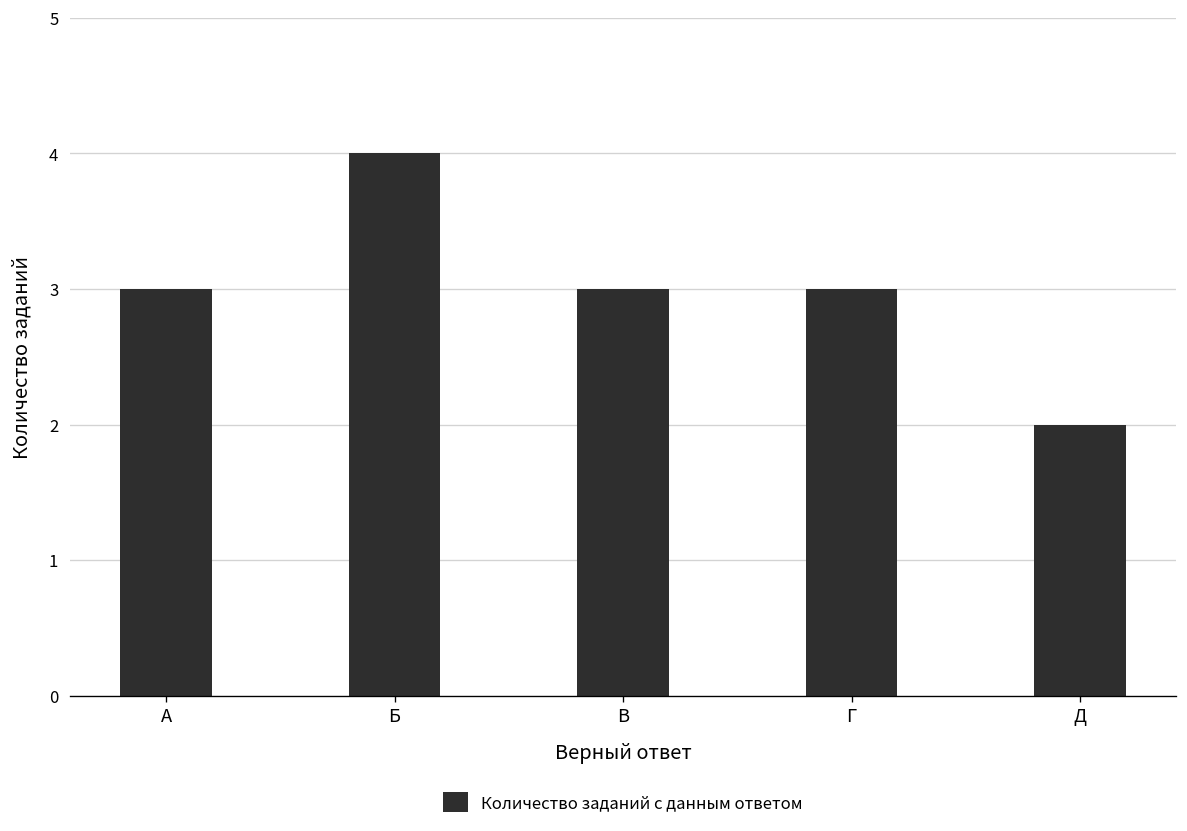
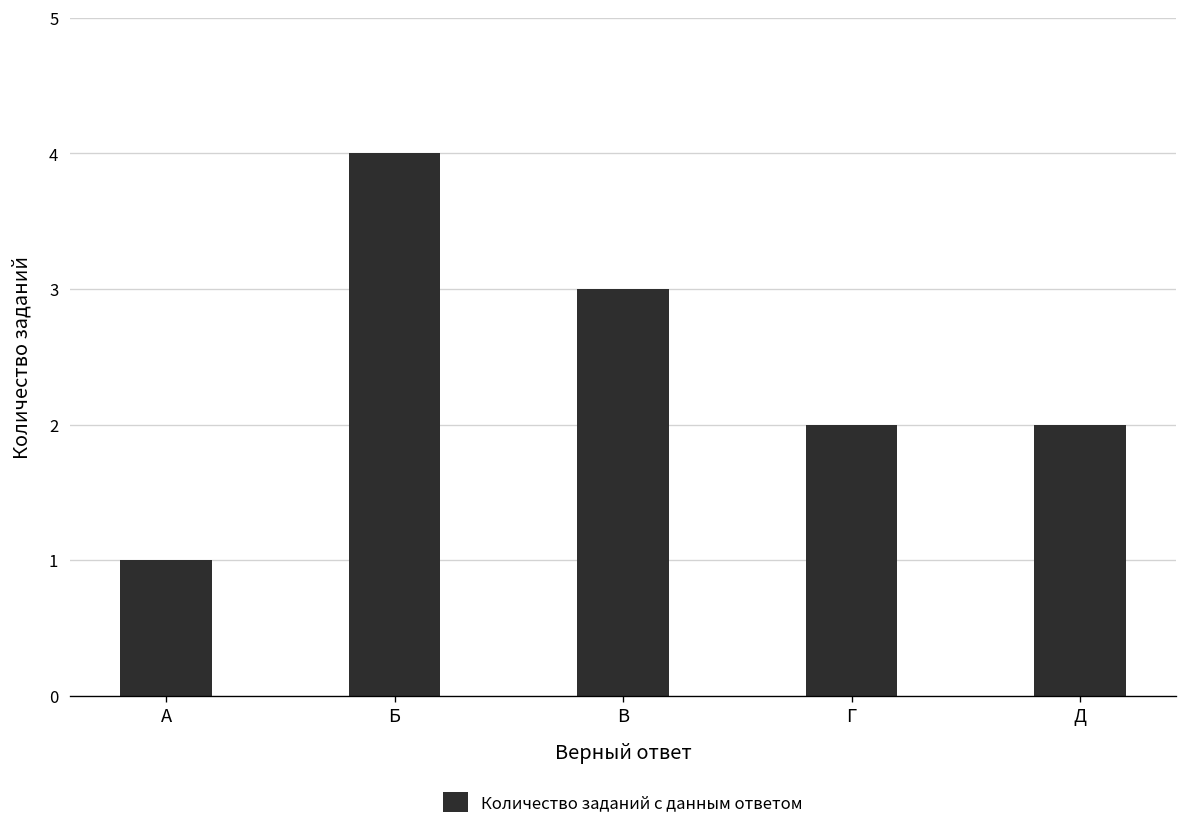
  {
-   "А": 3,
+   "А": 1,
    "Б": 4,
    "В": 3,
-   "Г": 3,
+   "Г": 2,
    "Д": 2
  }
